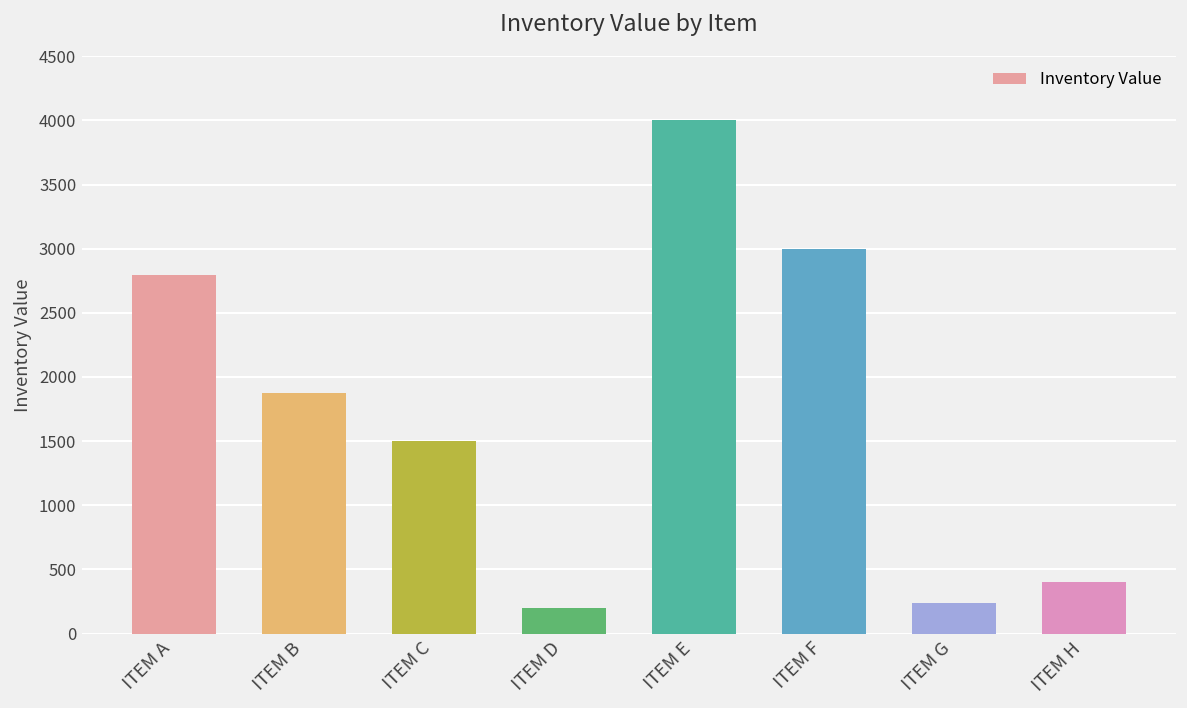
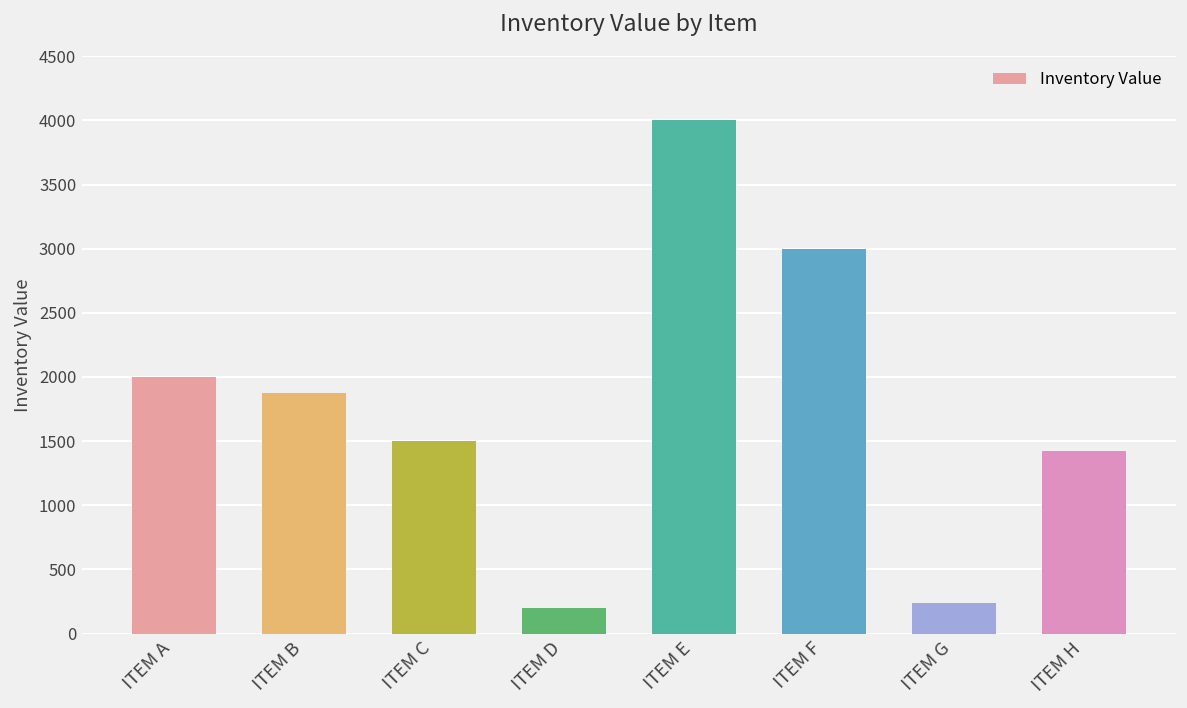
  {
-   "ITEM A": 2790,
+   "ITEM A": 2000,
    "ITEM B": 1880,
    "ITEM C": 1500,
    "ITEM D": 200,
    "ITEM E": 4000,
    "ITEM F": 3000,
    "ITEM G": 240,
-   "ITEM H": 400
+   "ITEM H": 1420
  }
